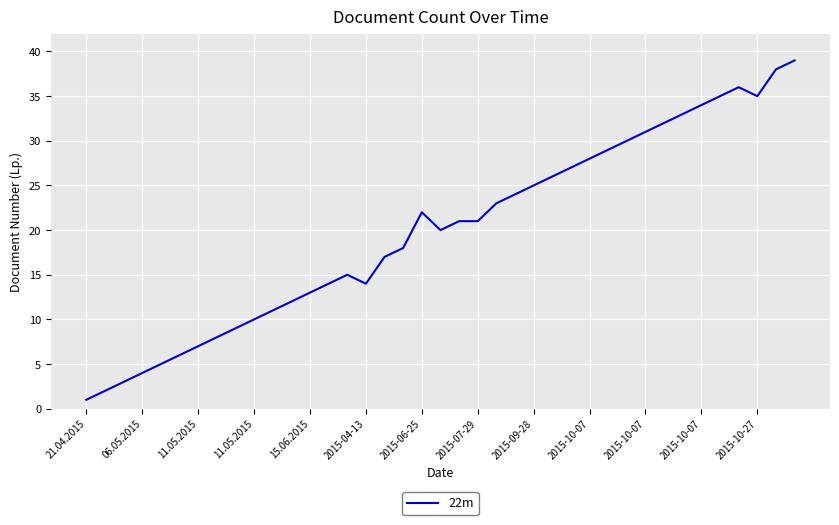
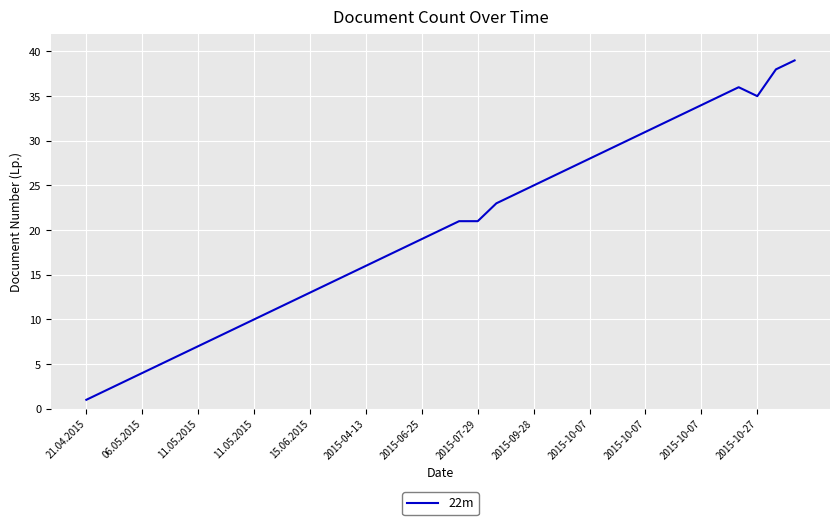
  {
    "21.04.2015": 1,
    "15.06.2015": 13,
-   "2015-04-13": 14,
-   "2015-06-25": 22,
+   "2015-04-13": 16,
+   "2015-06-25": 19,
    "2015-07-29": 21,
    "2015-10-27": 35
  }
